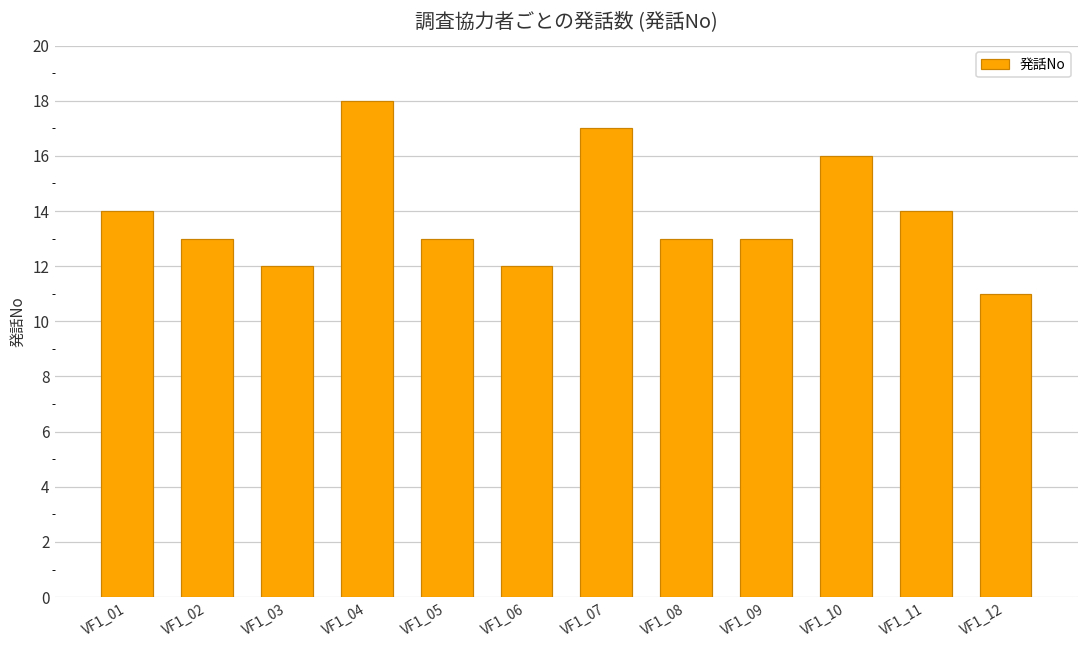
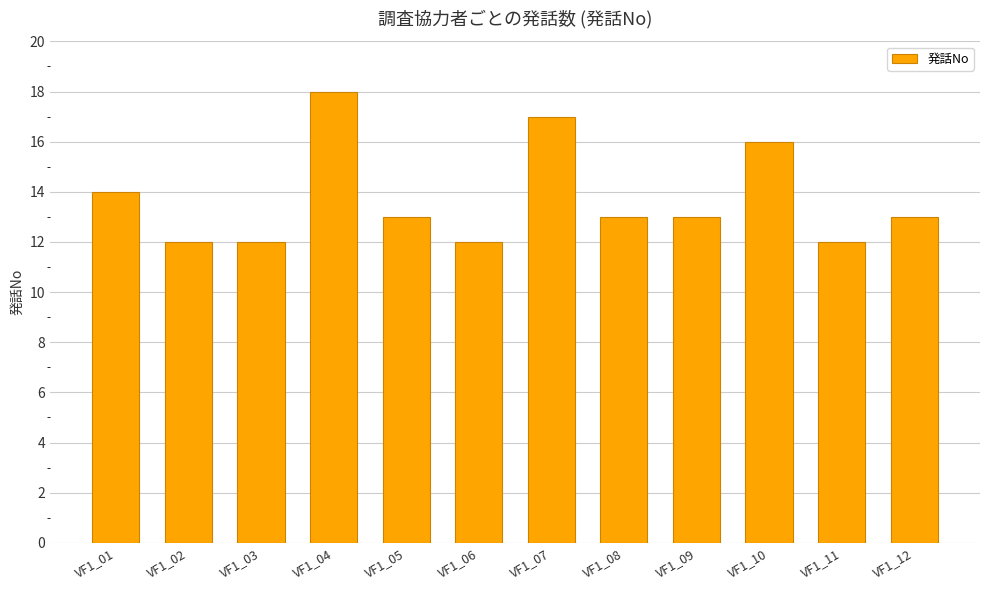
  {
    "VF1_01": 14,
-   "VF1_02": 13,
+   "VF1_02": 12,
    "VF1_03": 12,
    "VF1_04": 18,
    "VF1_05": 13,
    "VF1_06": 12,
    "VF1_07": 17,
    "VF1_08": 13,
    "VF1_09": 13,
    "VF1_10": 16,
-   "VF1_11": 14,
-   "VF1_12": 11
+   "VF1_11": 12,
+   "VF1_12": 13
  }
